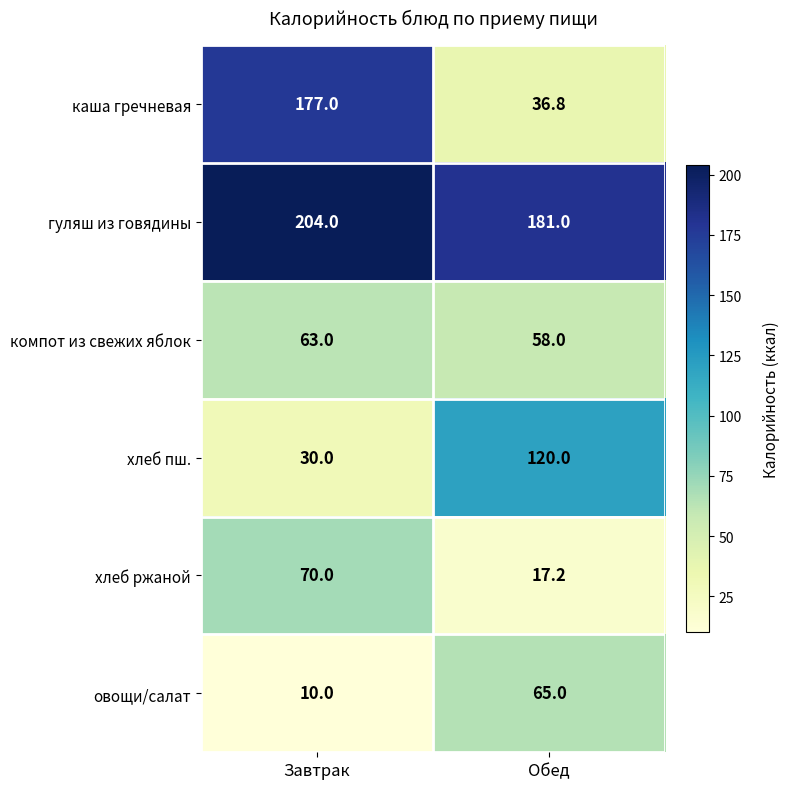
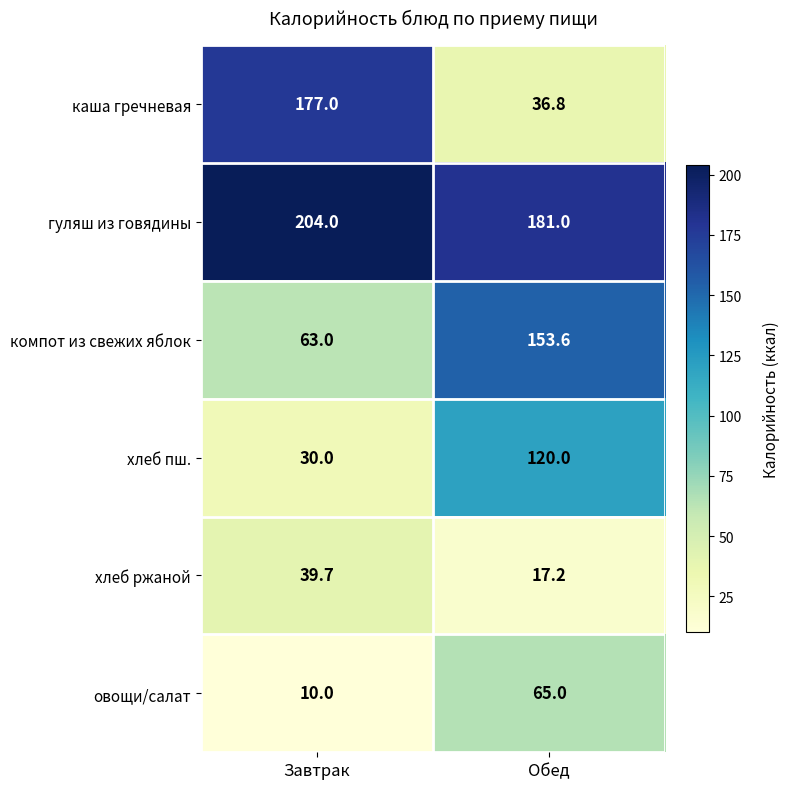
  {
    "каша гречневая": {
      "Завтрак": 177.0,
      "Обед": 36.8
    },
    "гуляш из говядины": {
      "Завтрак": 204.0,
      "Обед": 181.0
    },
    "компот из свежих яблок": {
      "Завтрак": 63.0,
-     "Обед": 58.0
+     "Обед": 153.6
    },
    "хлеб пш.": {
      "Завтрак": 30.0,
      "Обед": 120.0
    },
    "хлеб ржаной": {
-     "Завтрак": 70.0,
+     "Завтрак": 39.7,
      "Обед": 17.2
    },
    "овощи/салат": {
      "Завтрак": 10.0,
      "Обед": 65.0
    }
  }
